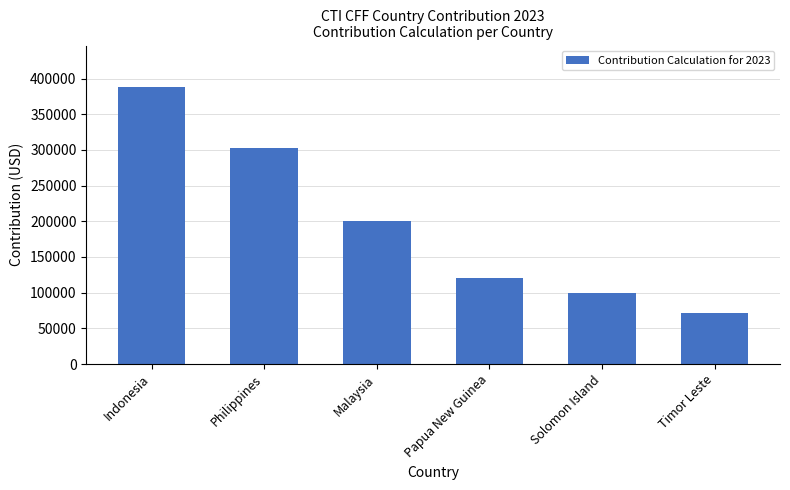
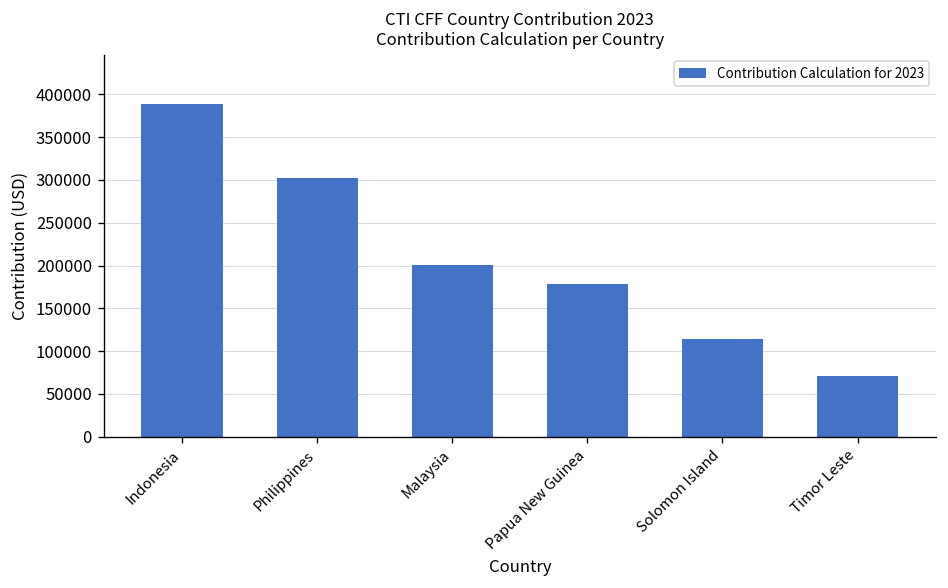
  {
    "Indonesia": 390000,
    "Philippines": 300000,
    "Malaysia": 200000,
-   "Papua New Guinea": 120000,
-   "Solomon Island": 100000,
+   "Papua New Guinea": 180000,
+   "Solomon Island": 110000,
    "Timor Leste": 70000
  }
